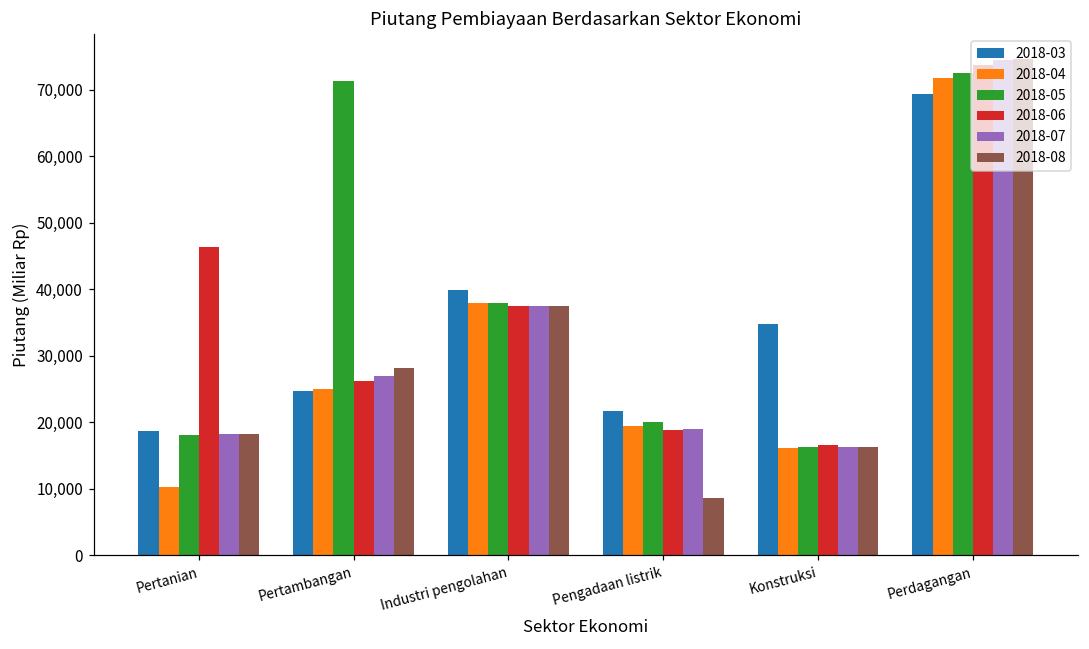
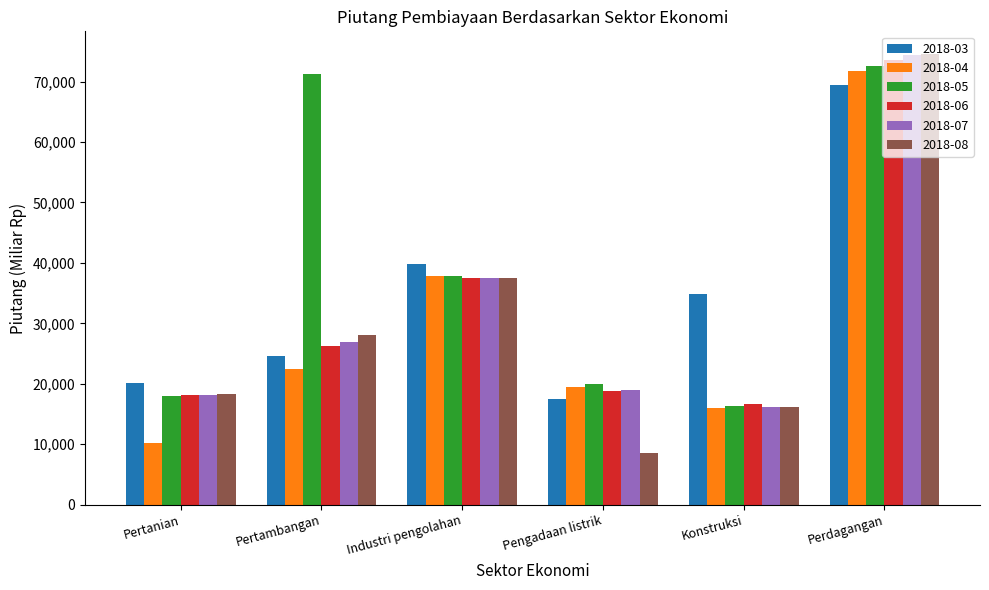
  {
    "2018-03": {
-     "Pertanian": "19,000",
+     "Pertanian": "20,000",
      "Pertambangan": "25,000",
      "Industri pengolahan": "40,000",
-     "Pengadaan listrik": "22,000",
+     "Pengadaan listrik": "17,000",
      "Konstruksi": "35,000",
      "Perdagangan": "69,000"
    },
    "2018-04": {
      "Pertanian": "10,000",
-     "Pertambangan": "25,000",
+     "Pertambangan": "23,000",
      "Industri pengolahan": "38,000",
      "Pengadaan listrik": "19,000",
      "Konstruksi": "16,000",
      "Perdagangan": "72,000"
    },
    "2018-05": {
      "Pertanian": "18,000",
      "Pertambangan": "71,000",
      "Industri pengolahan": "38,000",
      "Pengadaan listrik": "20,000",
      "Konstruksi": "16,000",
      "Perdagangan": "73,000"
    },
    "2018-06": {
-     "Pertanian": "46,000",
+     "Pertanian": "18,000",
      "Pertambangan": "26,000",
      "Industri pengolahan": "38,000",
      "Pengadaan listrik": "19,000",
      "Konstruksi": "17,000"
    },
    "2018-07": {
      "Pertanian": "18,000",
      "Pertambangan": "27,000",
      "Industri pengolahan": "38,000",
      "Pengadaan listrik": "19,000",
      "Konstruksi": "16,000"
    },
    "2018-08": {
      "Pertanian": "18,000",
      "Pertambangan": "28,000",
      "Industri pengolahan": "37,000",
      "Pengadaan listrik": "9,000",
      "Konstruksi": "16,000"
    }
  }
